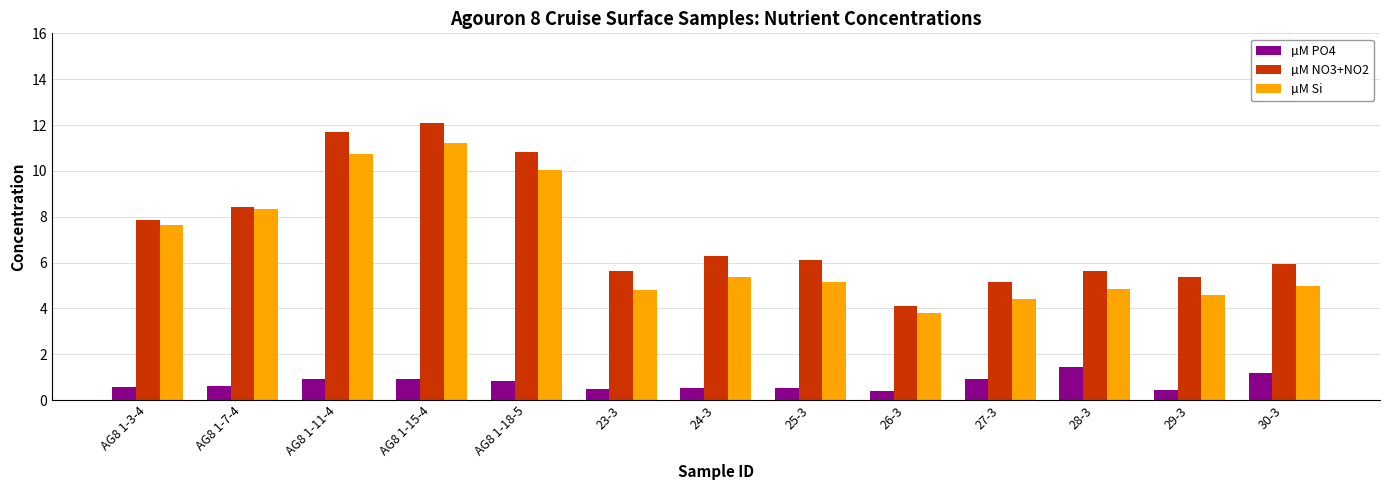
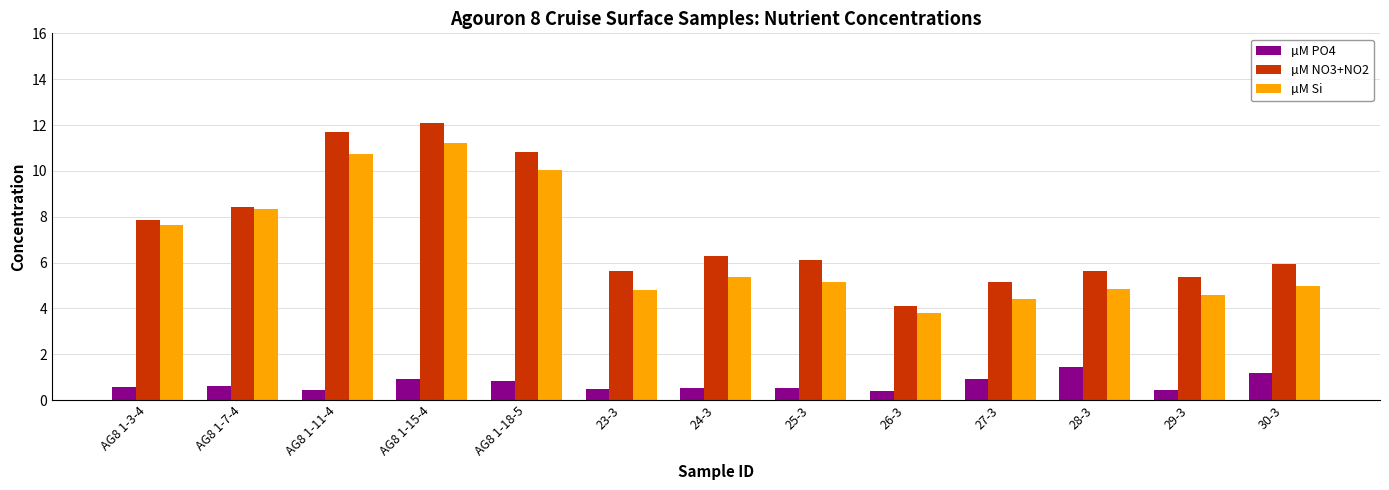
  {
    "µM PO4": {
      "AG8 1-3-4": 0.6,
      "AG8 1-7-4": 0.6,
-     "AG8 1-11-4": 0.9,
+     "AG8 1-11-4": 0.4,
      "AG8 1-15-4": 0.9,
      "AG8 1-18-5": 0.8,
      "23-3": 0.5,
      "24-3": 0.5,
      "25-3": 0.5,
      "26-3": 0.4,
      "27-3": 0.9,
      "28-3": 1.4,
      "29-3": 0.5,
      "30-3": 1.2
    },
    "µM NO3+NO2": {
      "AG8 1-3-4": 7.9,
      "AG8 1-7-4": 8.4,
      "AG8 1-11-4": 11.7,
      "AG8 1-15-4": 12.1,
      "AG8 1-18-5": 10.8,
      "23-3": 5.6,
      "24-3": 6.3,
      "25-3": 6.1,
      "26-3": 4.1,
      "27-3": 5.2,
      "28-3": 5.6,
      "29-3": 5.4,
      "30-3": 5.9
    },
    "µM Si": {
      "AG8 1-3-4": 7.6,
      "AG8 1-7-4": 8.3,
      "AG8 1-11-4": 10.7,
      "AG8 1-15-4": 11.2,
      "AG8 1-18-5": 10.0,
      "23-3": 4.8,
      "24-3": 5.4,
      "25-3": 5.1,
      "26-3": 3.8,
      "27-3": 4.4,
      "28-3": 4.8,
      "29-3": 4.6,
      "30-3": 5.0
    }
  }
